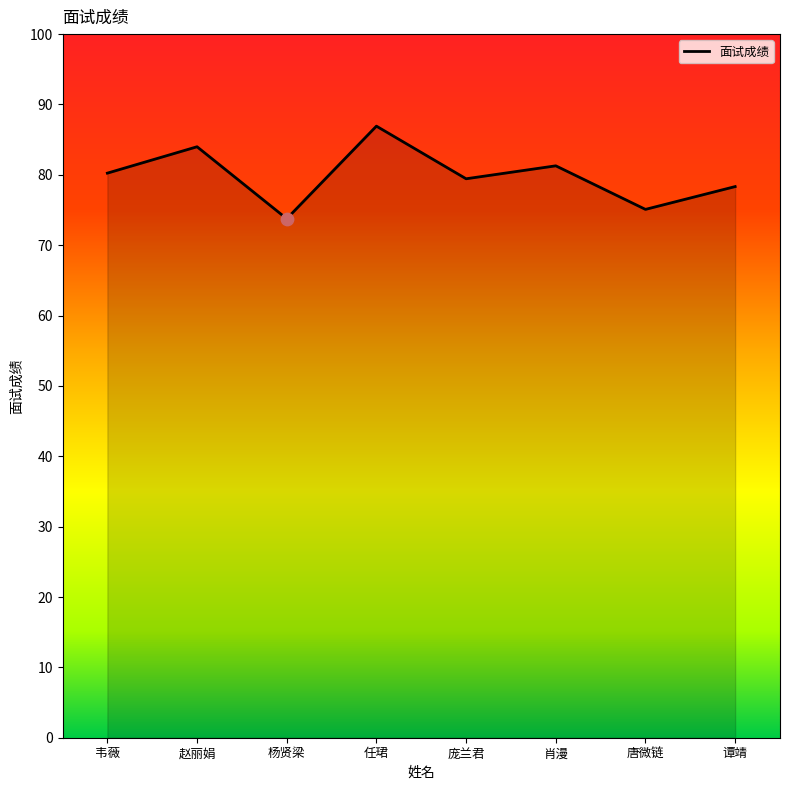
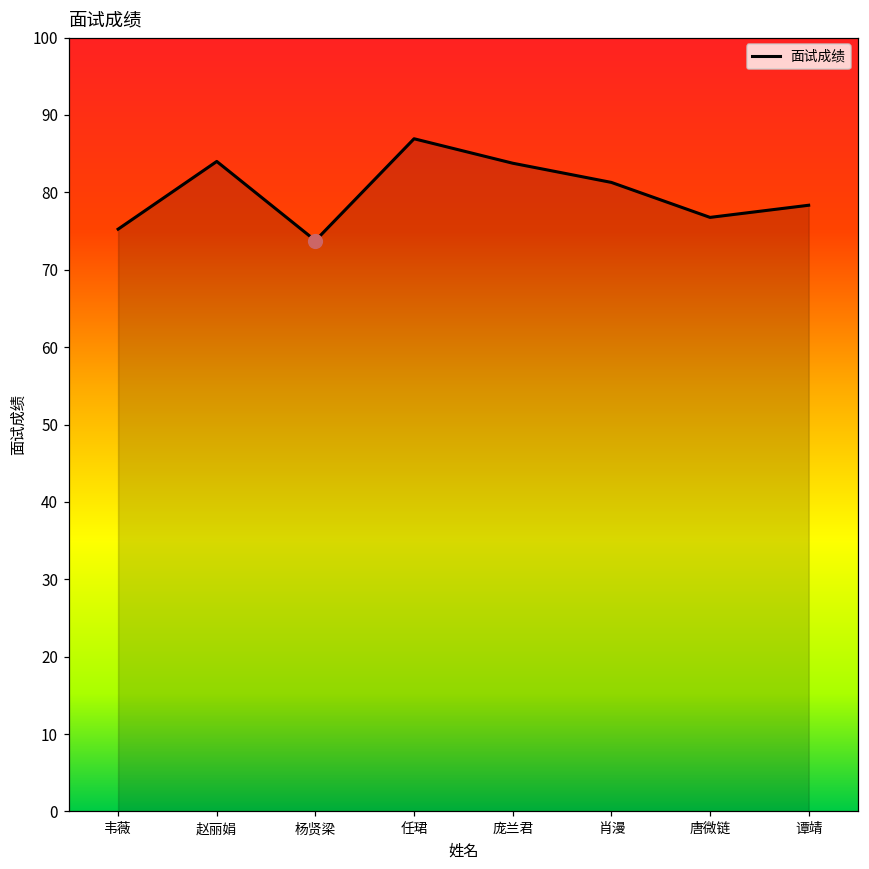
  {
    "面试成绩": {
-     "韦薇": 80,
+     "韦薇": 75,
      "赵丽娟": 84,
      "任珺": 87,
-     "庞兰君": 79,
+     "庞兰君": 84,
      "肖漫": 81,
-     "唐微链": 75,
+     "唐微链": 77,
      "谭靖": 78
    }
  }
